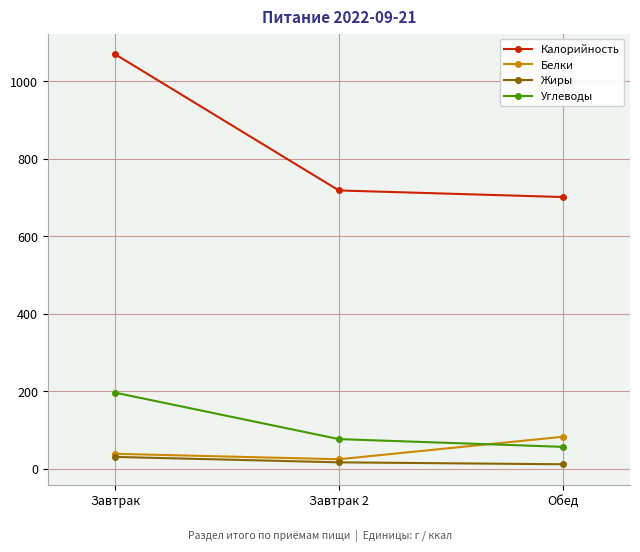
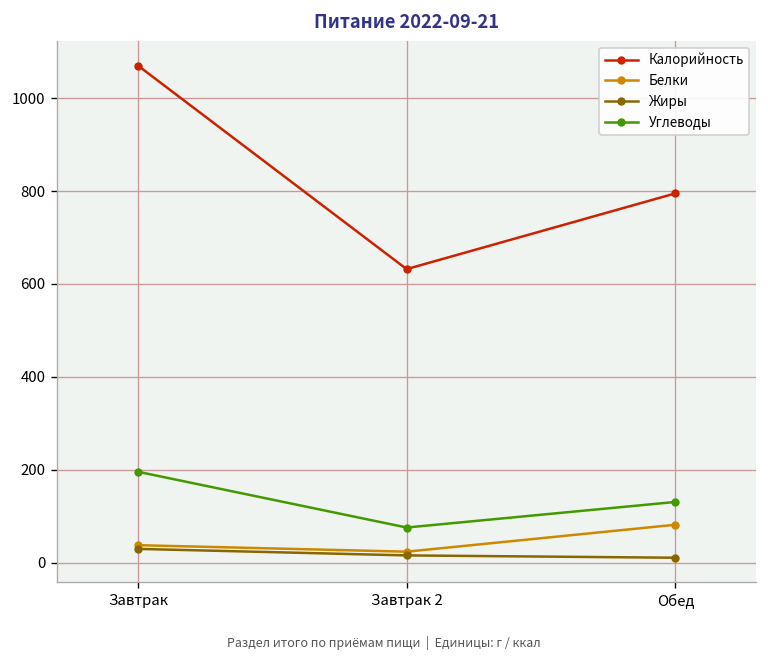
  {
    "Калорийность": {
      "Завтрак": 1070,
-     "Завтрак 2": 720,
-     "Обед": 700
+     "Завтрак 2": 630,
+     "Обед": 800
    },
    "Белки": {
      "Завтрак": 40,
      "Завтрак 2": 20,
      "Обед": 80
    },
    "Жиры": {
      "Завтрак": 30,
      "Завтрак 2": 20,
      "Обед": 10
    },
    "Углеводы": {
      "Завтрак": 200,
      "Завтрак 2": 80,
-     "Обед": 60
+     "Обед": 130
    }
  }
